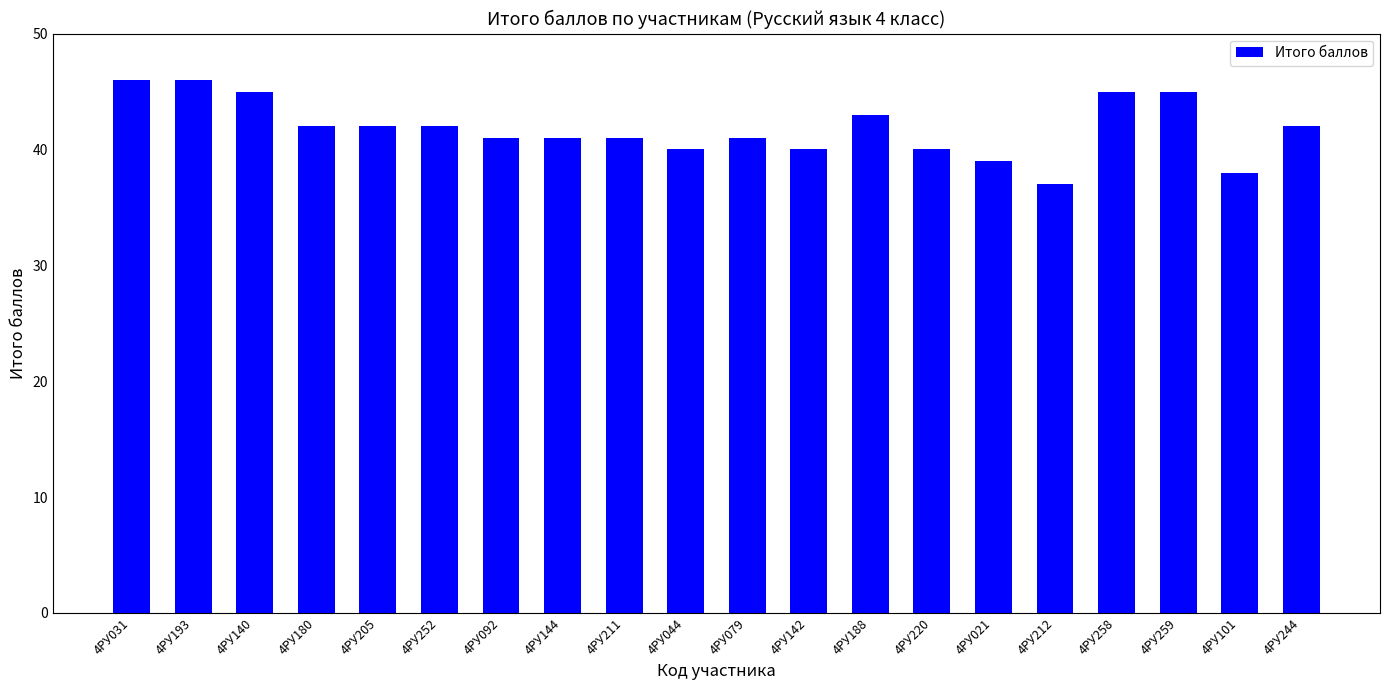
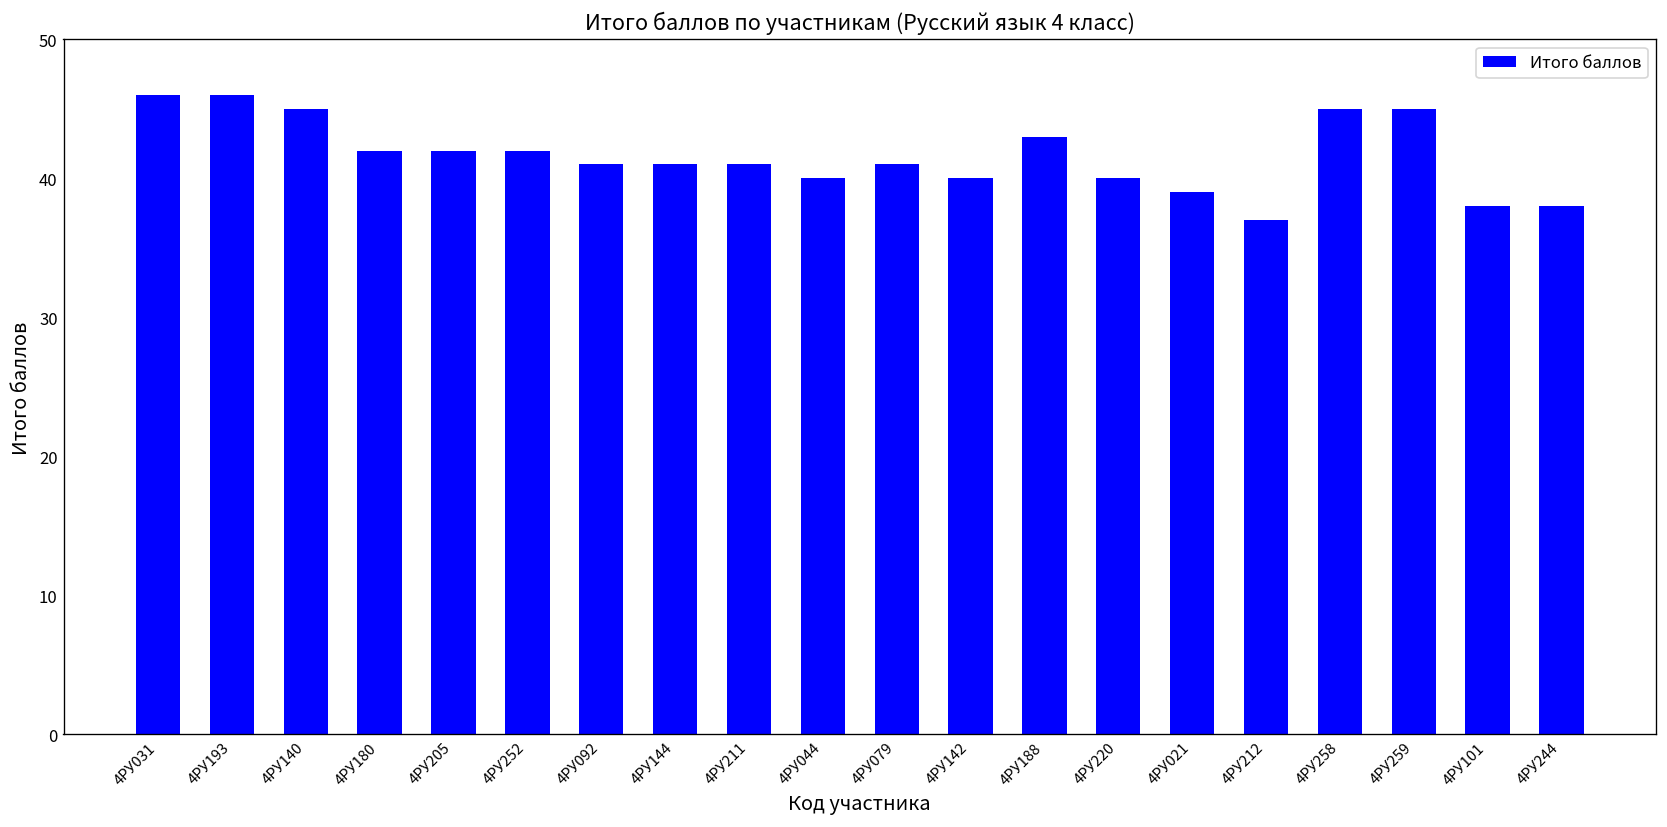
  {
    "4РУ031": 46,
    "4РУ193": 46,
    "4РУ140": 45,
    "4РУ180": 42,
    "4РУ205": 42,
    "4РУ252": 42,
    "4РУ092": 41,
    "4РУ144": 41,
    "4РУ211": 41,
    "4РУ044": 40,
    "4РУ079": 41,
    "4РУ142": 40,
    "4РУ188": 43,
    "4РУ220": 40,
    "4РУ021": 39,
    "4РУ212": 37,
    "4РУ258": 45,
    "4РУ259": 45,
    "4РУ101": 38,
-   "4РУ244": 42
+   "4РУ244": 38
  }
